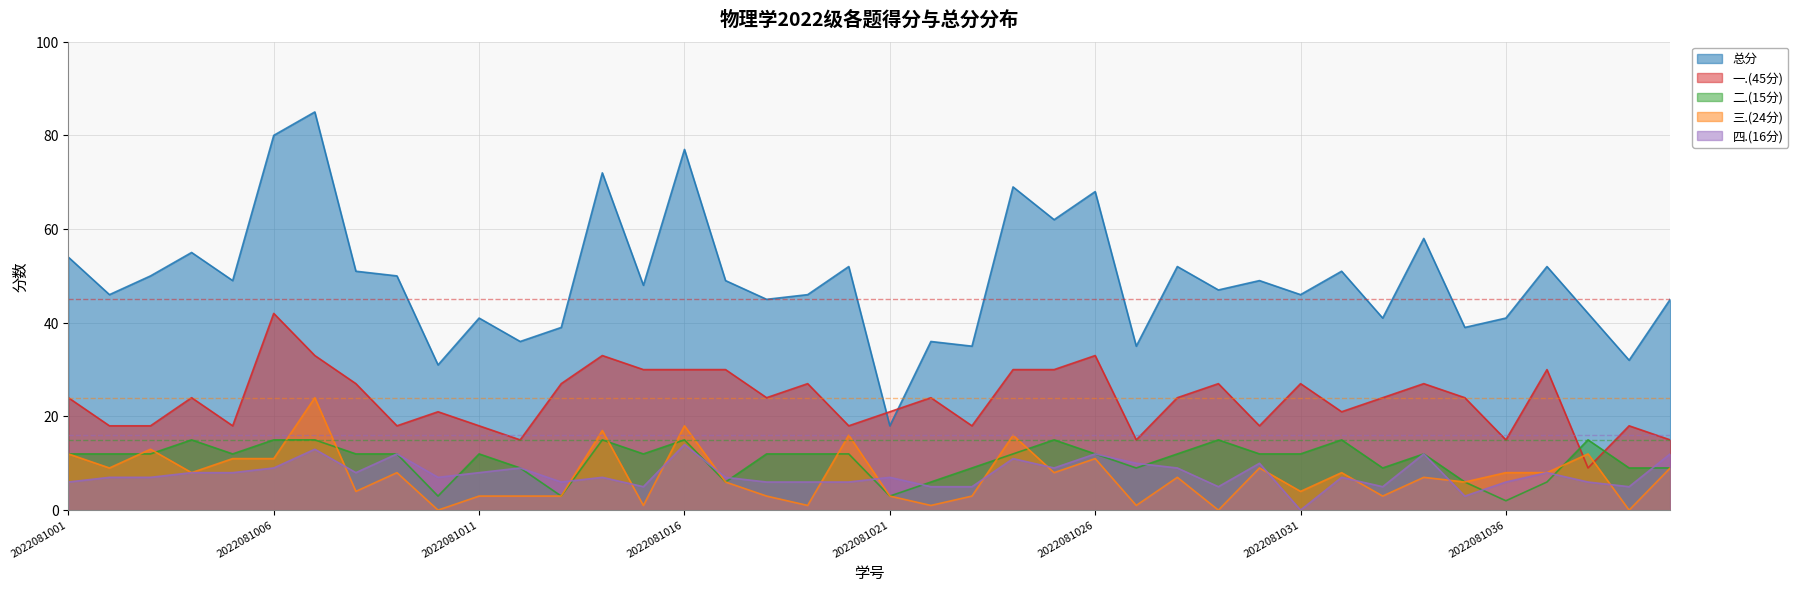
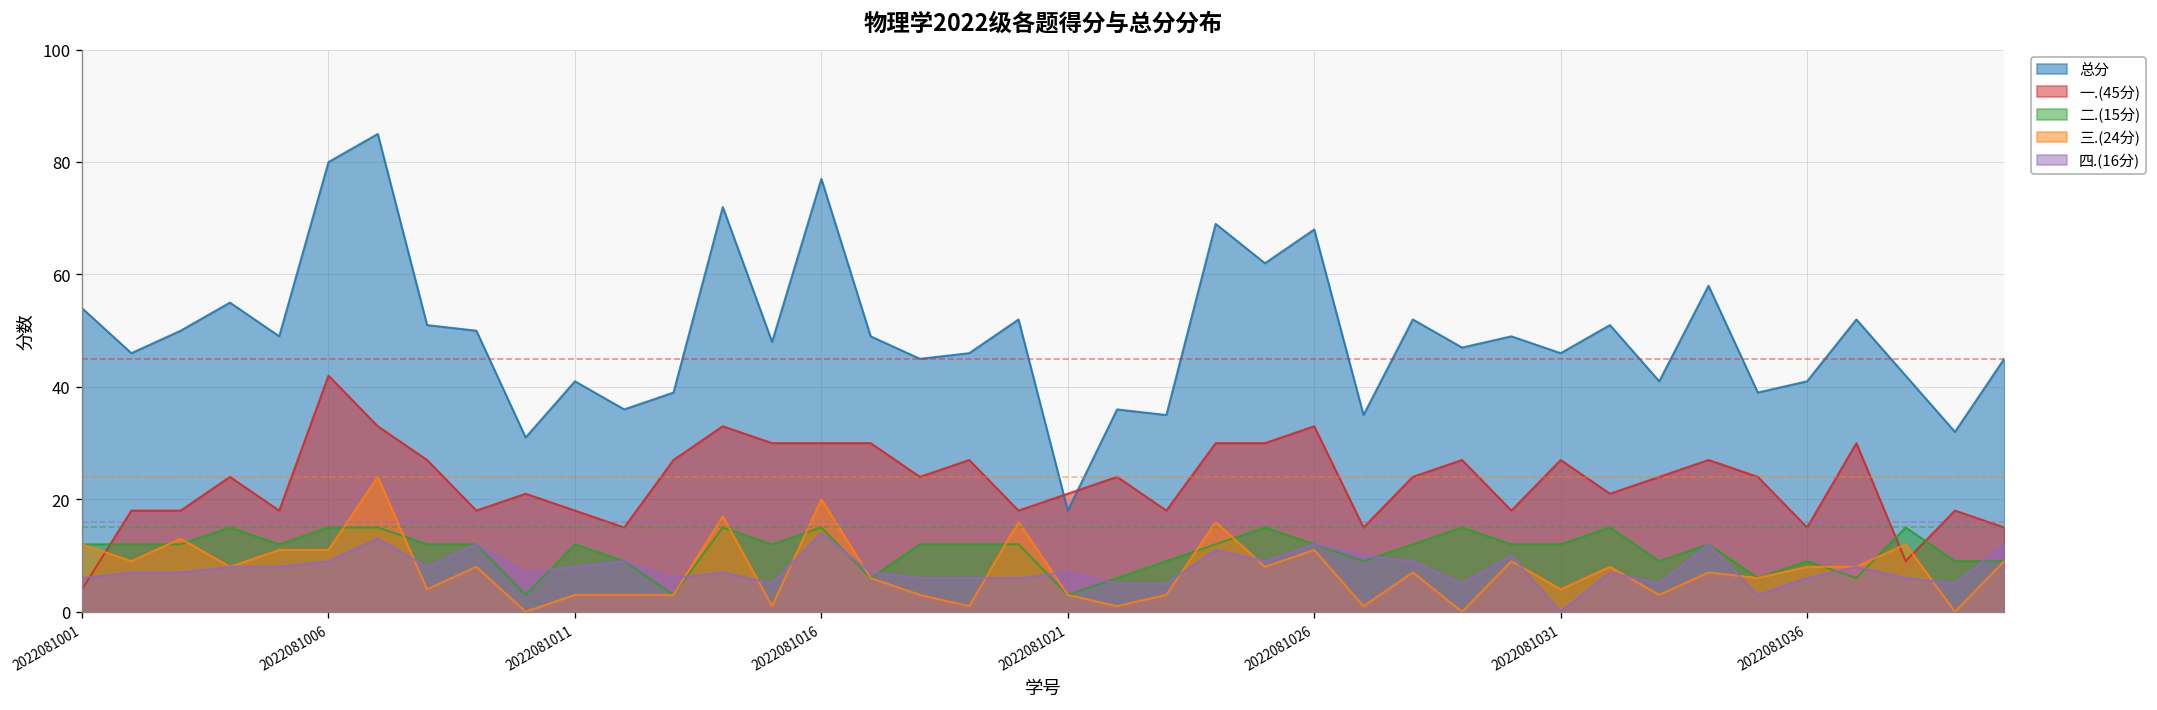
  {
    "总分": {
      "2022081001": 54,
      "2022081006": 80,
      "2022081011": 41,
      "2022081016": 77,
      "2022081021": 18,
      "2022081026": 68,
      "2022081031": 46,
      "2022081036": 41
    },
    "一.(45分)": {
-     "2022081001": 24,
+     "2022081001": 4,
      "2022081006": 42,
      "2022081011": 18,
      "2022081016": 30,
      "2022081021": 21,
      "2022081026": 33,
      "2022081031": 27,
      "2022081036": 15
    },
    "二.(15分)": {
      "2022081006": 15,
      "2022081011": 12,
      "2022081016": 15,
      "2022081031": 12,
-     "2022081036": 2
+     "2022081036": 9
    },
    "三.(24分)": {
      "2022081006": 11,
      "2022081011": 3,
-     "2022081016": 18,
+     "2022081016": 20,
      "2022081026": 11,
      "2022081031": 4,
      "2022081036": 8
    },
    "四.(16分)": {
      "2022081001": 6,
      "2022081006": 9,
      "2022081011": 8,
      "2022081016": 14,
      "2022081021": 7,
      "2022081031": 0,
      "2022081036": 6
    }
  }
